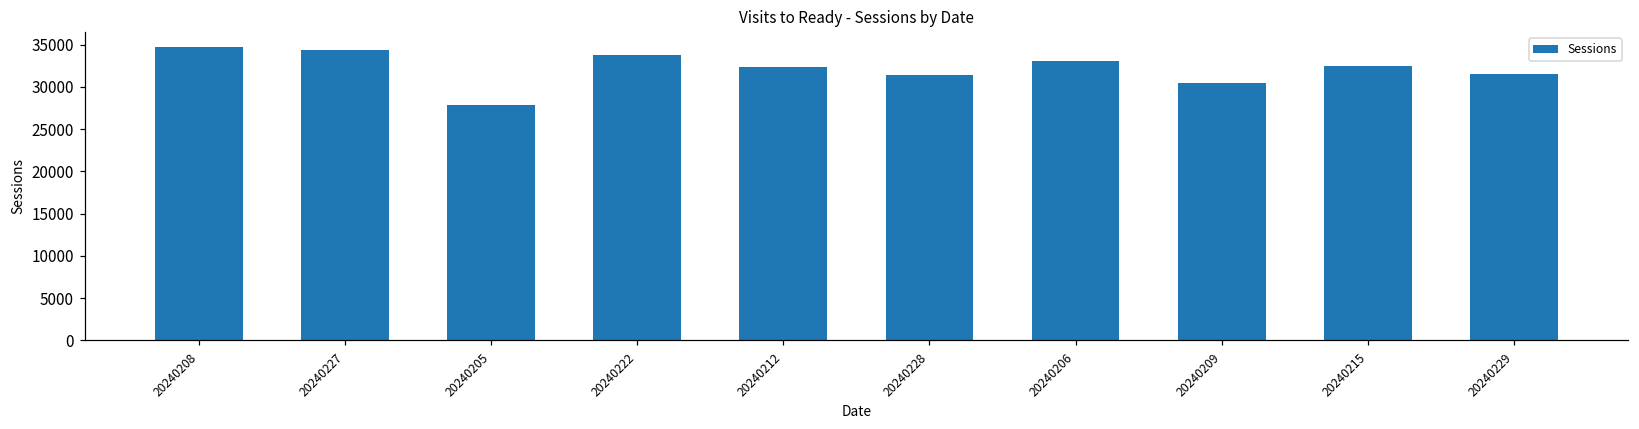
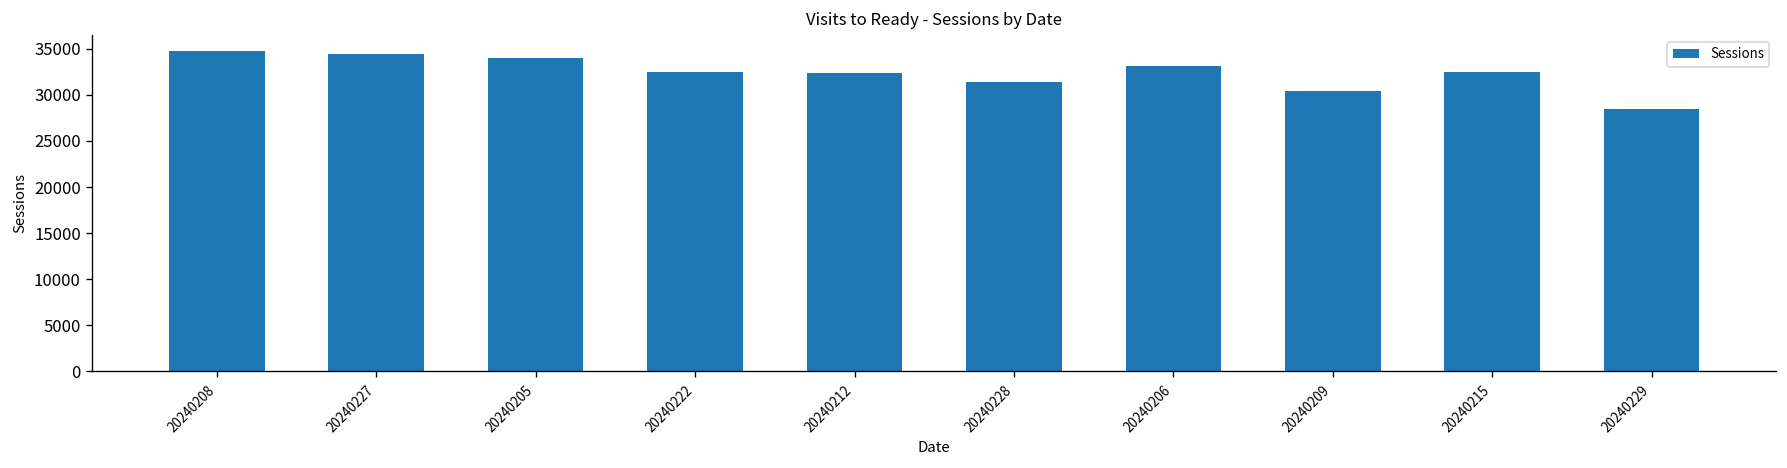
  {
    "20240208": 35000,
    "20240227": 34000,
-   "20240205": 28000,
-   "20240222": 34000,
+   "20240205": 34000,
+   "20240222": 32000,
    "20240212": 32000,
    "20240228": 31000,
    "20240206": 33000,
    "20240209": 30000,
    "20240215": 33000,
-   "20240229": 32000
+   "20240229": 28000
  }
